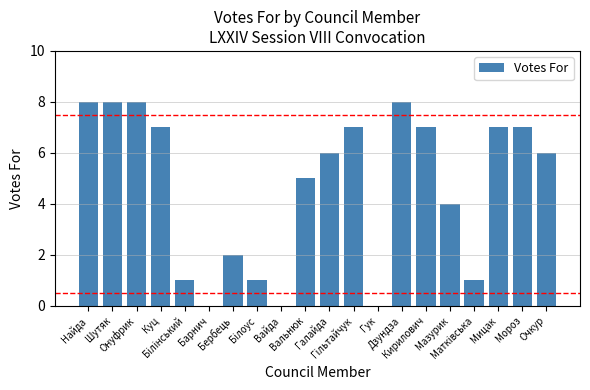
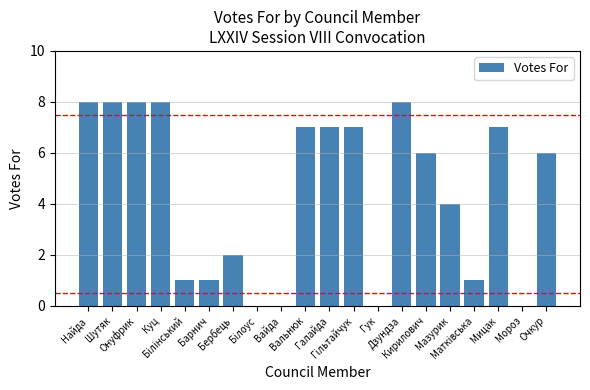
  {
    "Найда": 8,
    "Шутяк": 8,
    "Онуфрик": 8,
-   "Куц": 7,
+   "Куц": 8,
    "Білінський": 1,
-   "Барнич": 0,
+   "Барнич": 1,
    "Бербець": 2,
-   "Білоус": 1,
+   "Білоус": 0,
    "Вайда": 0,
-   "Вальнюк": 5,
-   "Галайда": 6,
+   "Вальнюк": 7,
+   "Галайда": 7,
    "Гільтайчук": 7,
    "Гук": 0,
    "Дзундза": 8,
-   "Кирилович": 7,
+   "Кирилович": 6,
    "Мазурик": 4,
    "Матківська": 1,
    "Мицак": 7,
-   "Мороз": 7,
+   "Мороз": 0,
    "Очкур": 6
  }
